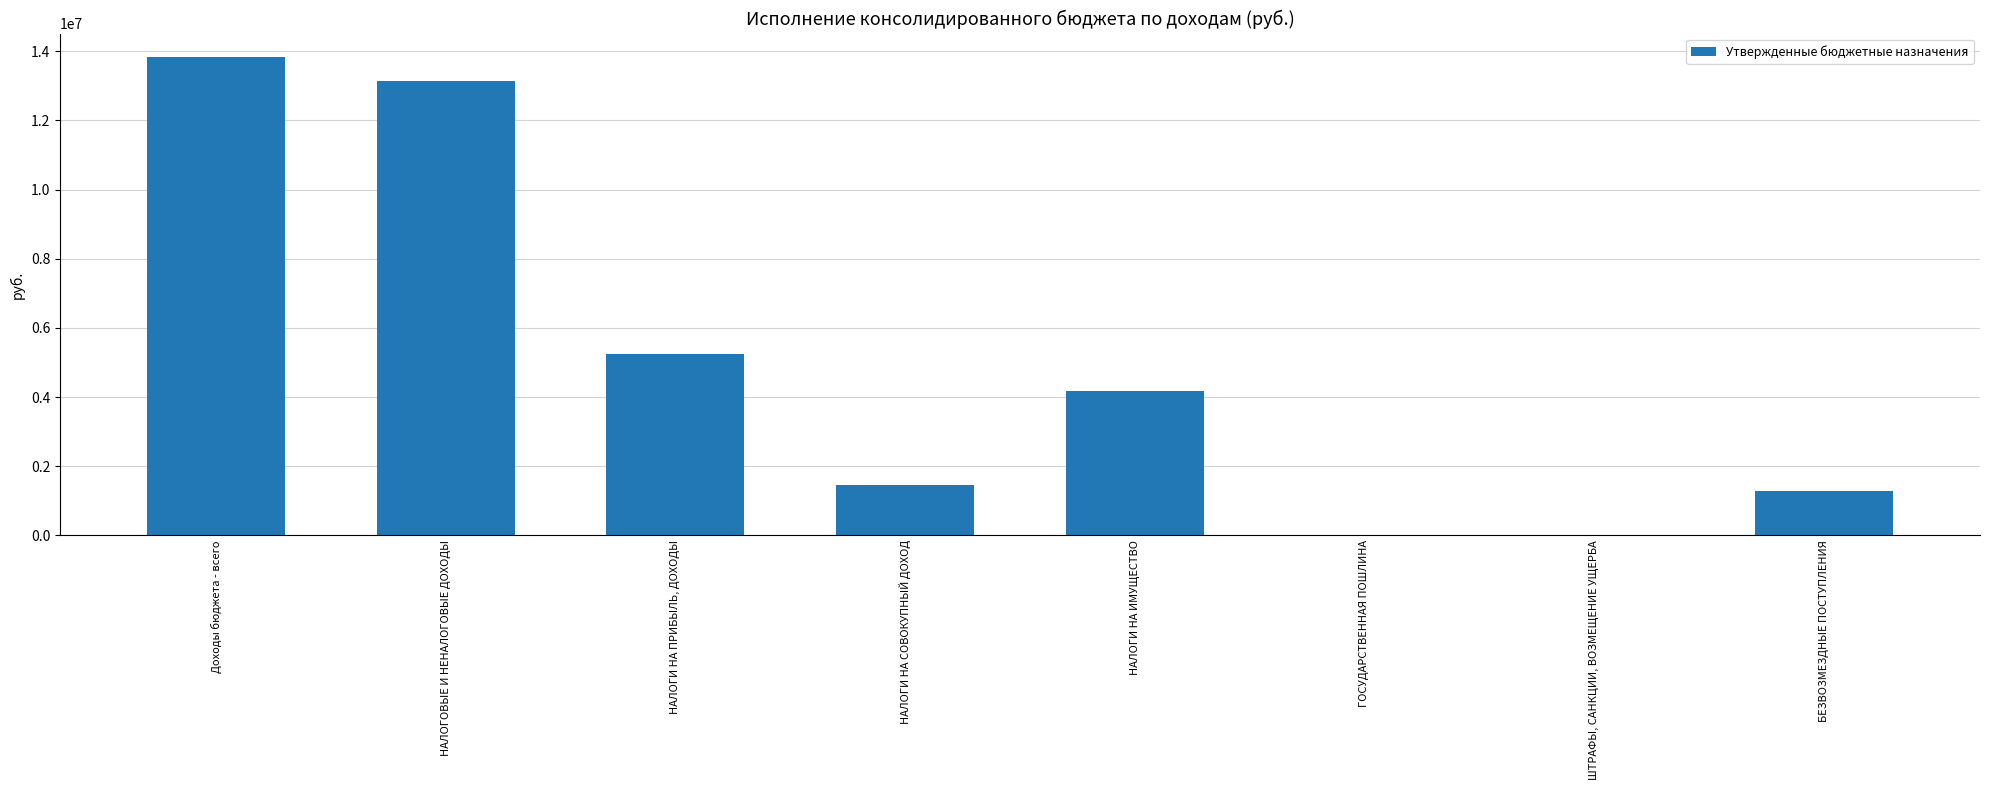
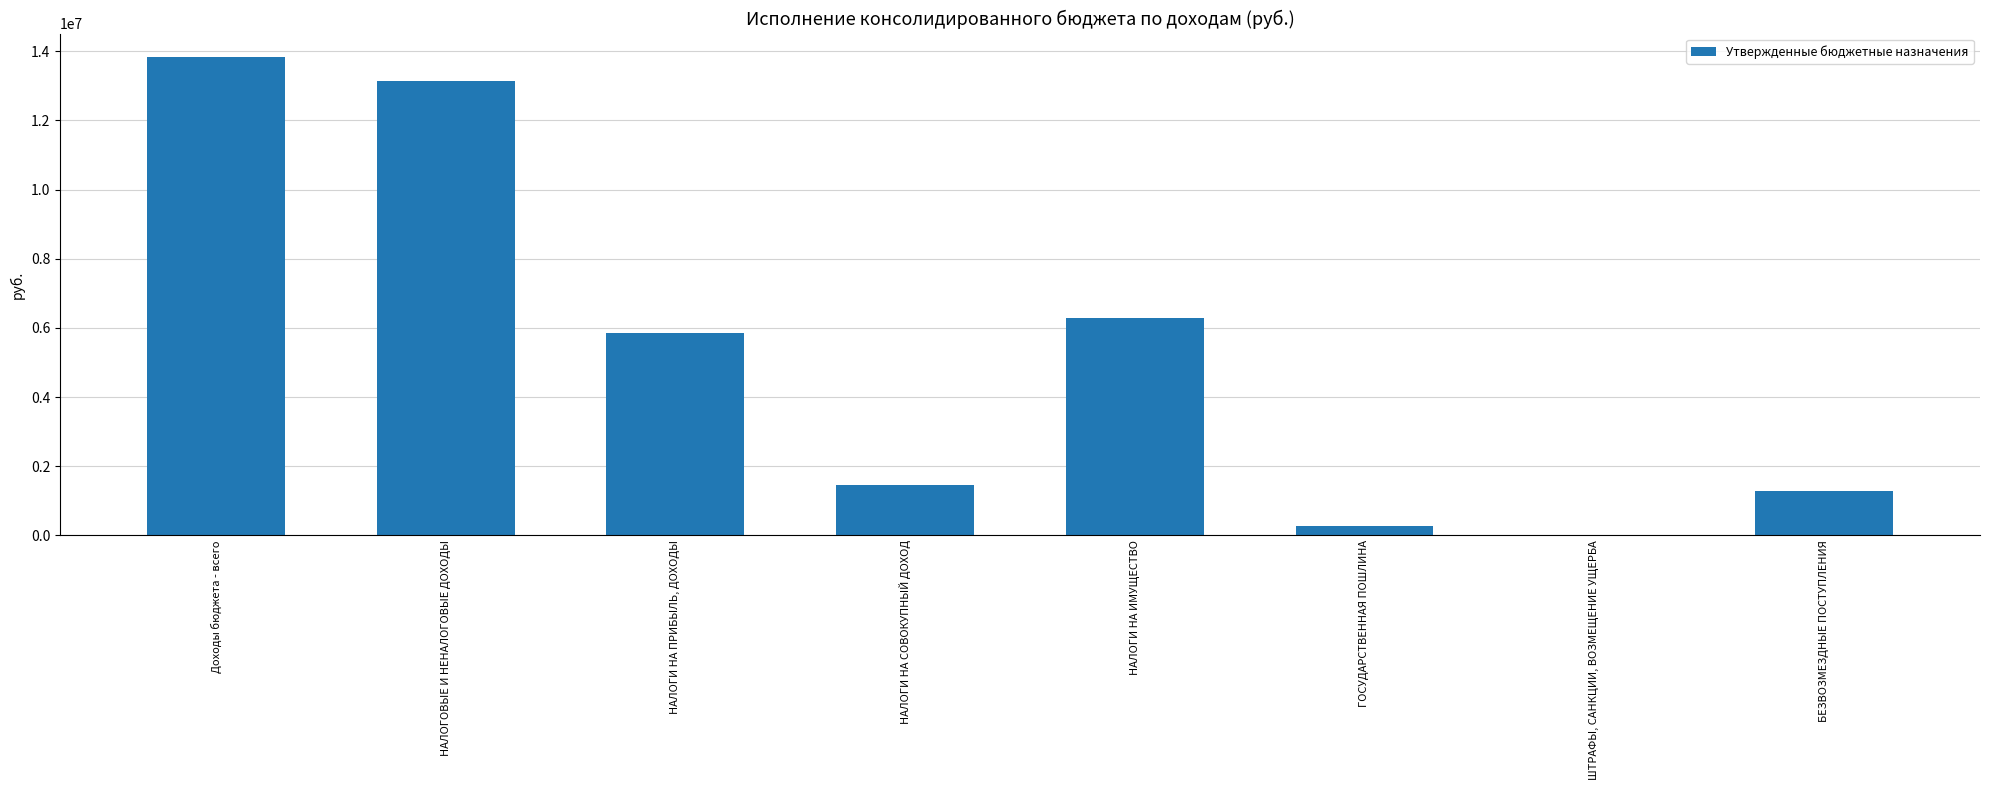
  {
    "Доходы бюджета - всего": 13800000,
    "НАЛОГОВЫЕ И НЕНАЛОГОВЫЕ ДОХОДЫ": 13100000,
-   "НАЛОГИ НА ПРИБЫЛЬ, ДОХОДЫ": 5200000,
+   "НАЛОГИ НА ПРИБЫЛЬ, ДОХОДЫ": 5900000,
    "НАЛОГИ НА СОВОКУПНЫЙ ДОХОД": 1500000,
-   "НАЛОГИ НА ИМУЩЕСТВО": 4200000,
-   "ГОСУДАРСТВЕННАЯ ПОШЛИНА": 0,
+   "НАЛОГИ НА ИМУЩЕСТВО": 6300000,
+   "ГОСУДАРСТВЕННАЯ ПОШЛИНА": 300000,
    "БЕЗВОЗМЕЗДНЫЕ ПОСТУПЛЕНИЯ": 1300000
  }
